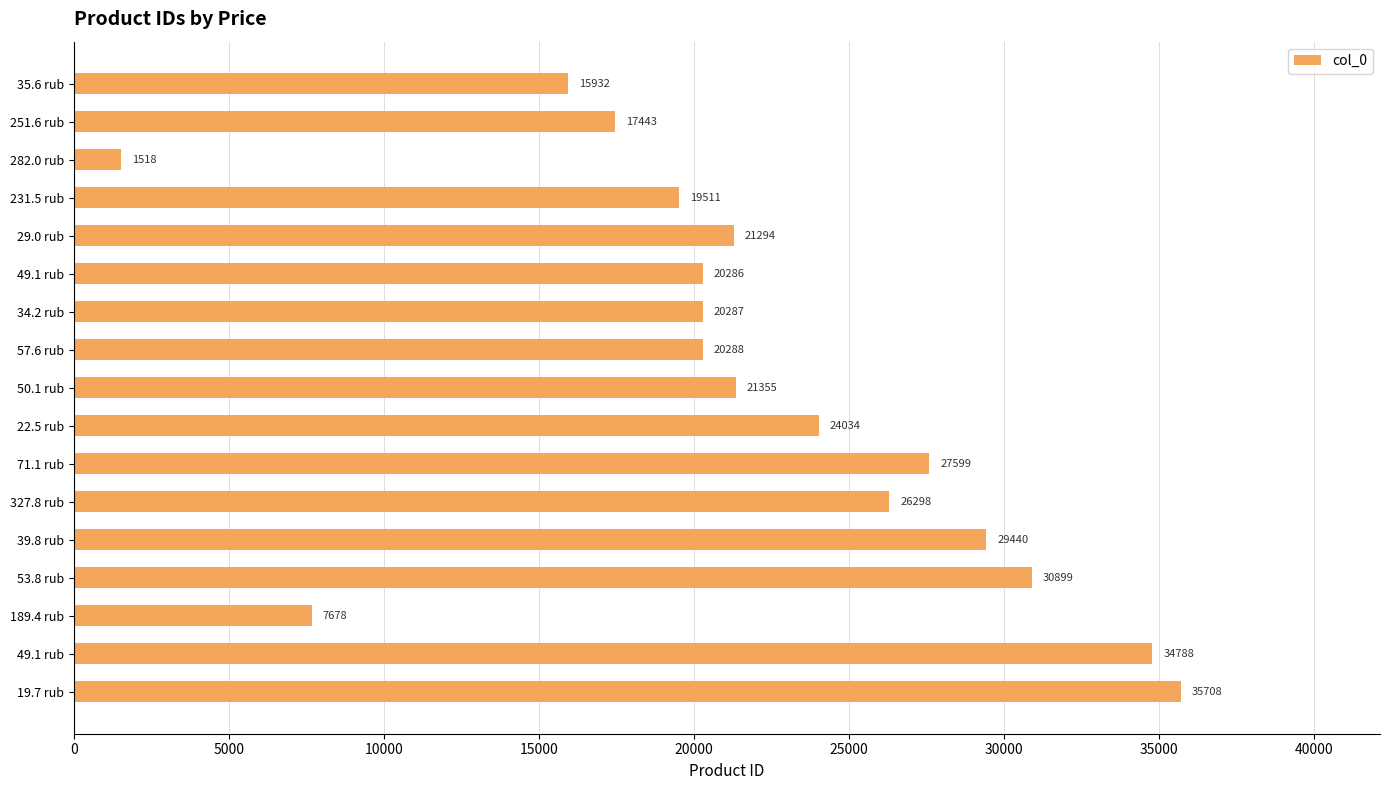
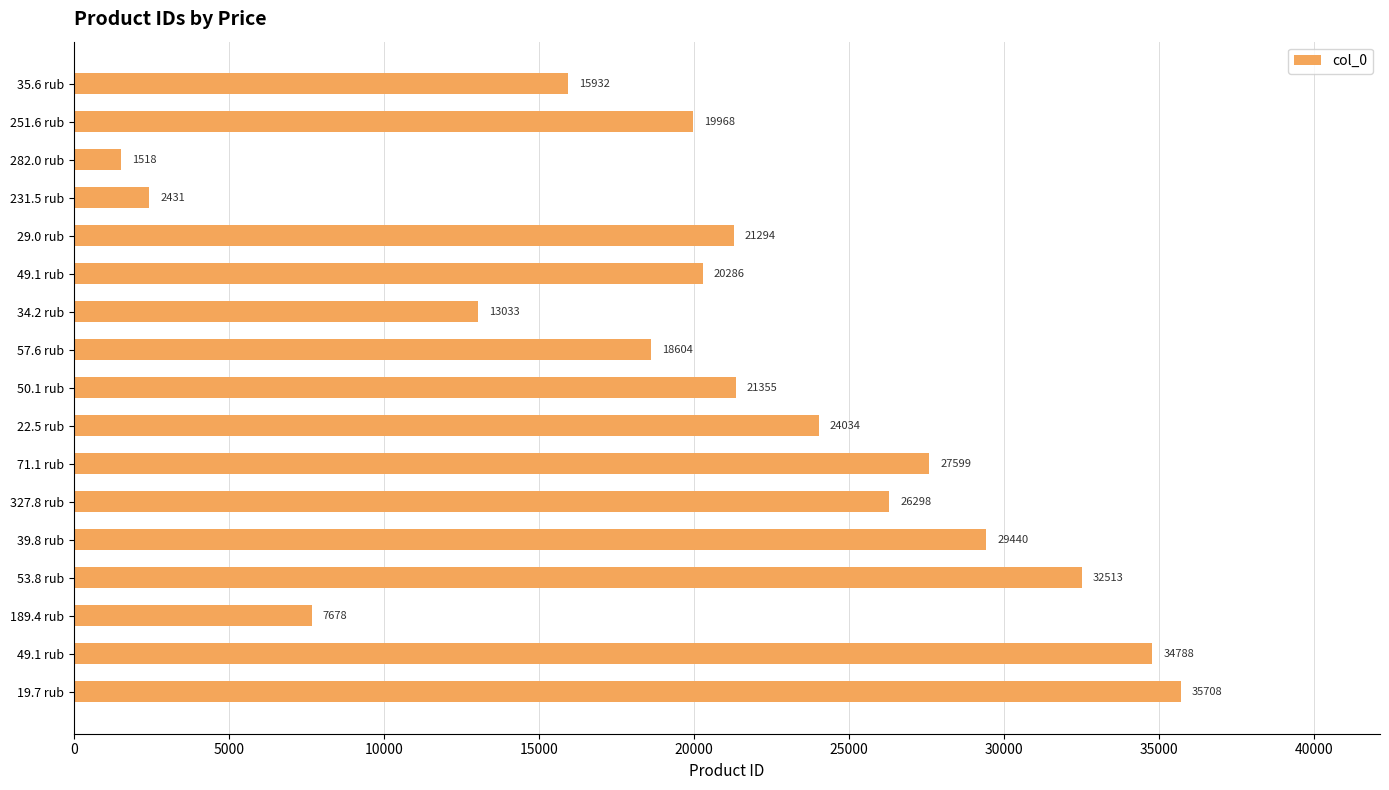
  {
    "35.6 rub": 15932,
-   "251.6 rub": 17443,
+   "251.6 rub": 19968,
    "282.0 rub": 1518,
-   "231.5 rub": 19511,
+   "231.5 rub": 2431,
    "29.0 rub": 21294,
-   "34.2 rub": 20287,
-   "57.6 rub": 20288,
+   "34.2 rub": 13033,
+   "57.6 rub": 18604,
    "50.1 rub": 21355,
    "22.5 rub": 24034,
    "71.1 rub": 27599,
    "327.8 rub": 26298,
    "39.8 rub": 29440,
-   "53.8 rub": 30899,
+   "53.8 rub": 32513,
    "189.4 rub": 7678,
    "19.7 rub": 35708
  }
